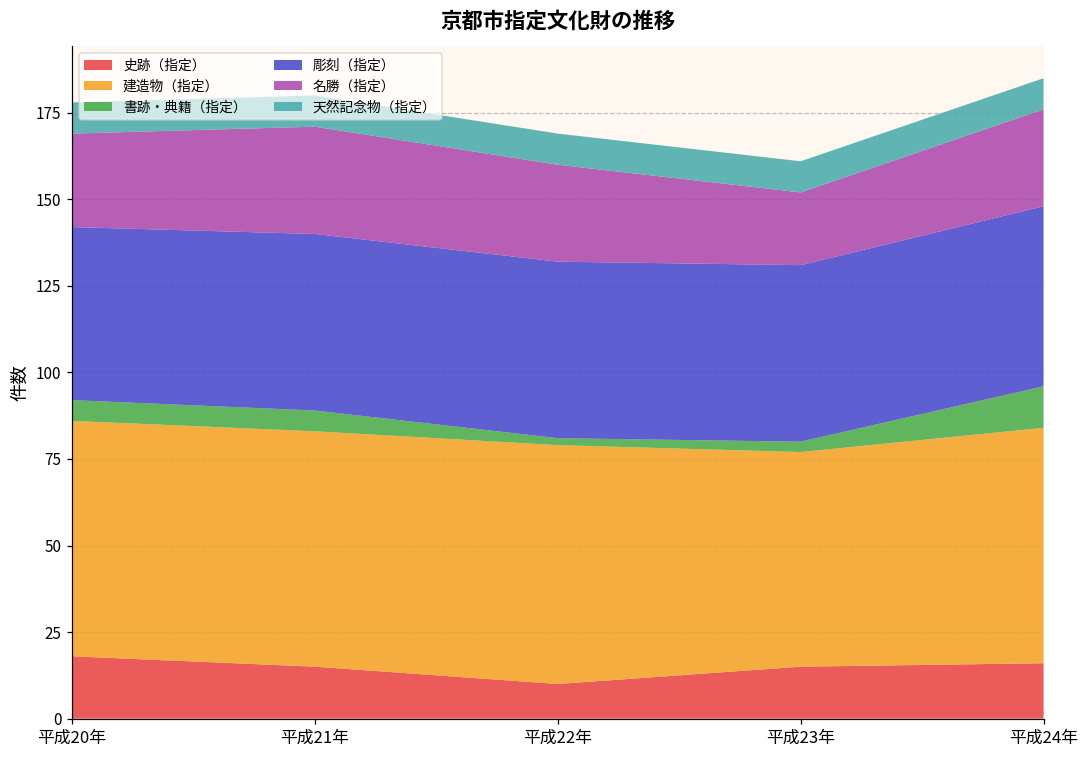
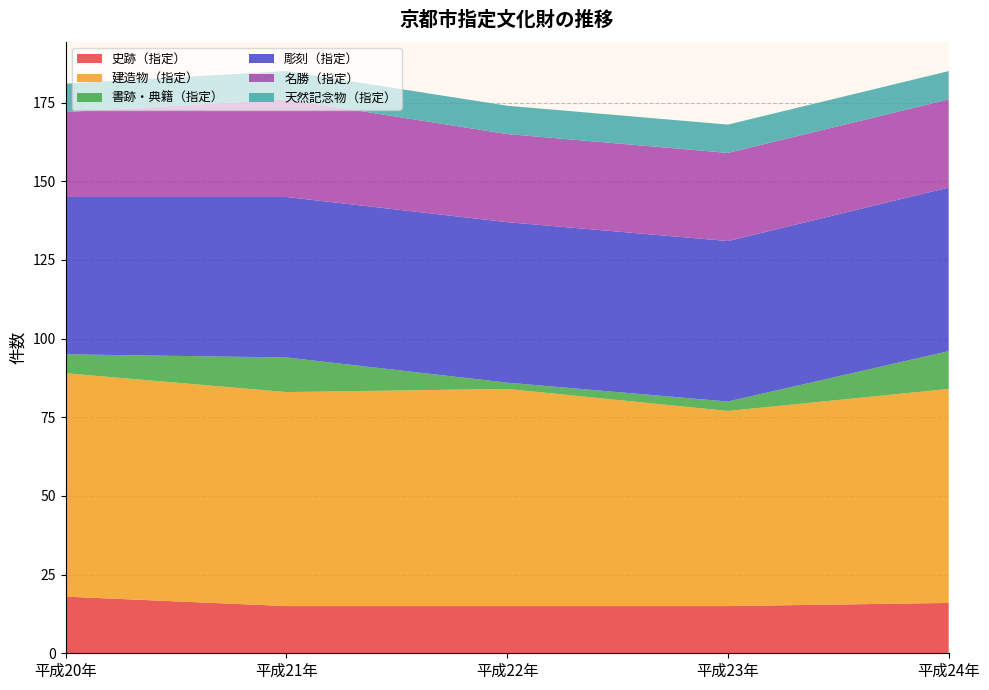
  {
    "史跡（指定）": {
      "平成20年": 18,
      "平成21年": 15,
-     "平成22年": 10,
+     "平成22年": 15,
      "平成23年": 15,
      "平成24年": 16
    },
    "建造物（指定）": {
-     "平成20年": 68,
+     "平成20年": 71,
      "平成21年": 68,
      "平成22年": 69,
      "平成23年": 62,
      "平成24年": 68
    },
    "書跡・典籍（指定）": {
      "平成20年": 6,
-     "平成21年": 6,
+     "平成21年": 11,
      "平成22年": 2,
      "平成23年": 3,
      "平成24年": 12
    },
    "彫刻（指定）": {
      "平成20年": 50,
      "平成21年": 51,
      "平成22年": 51,
      "平成23年": 51,
      "平成24年": 52
    },
    "名勝（指定）": {
      "平成20年": 27,
      "平成22年": 28,
-     "平成23年": 21,
+     "平成23年": 28,
      "平成24年": 28
    },
    "天然記念物（指定）": {
      "平成20年": 9,
      "平成22年": 9,
      "平成23年": 9,
      "平成24年": 9
    }
  }
